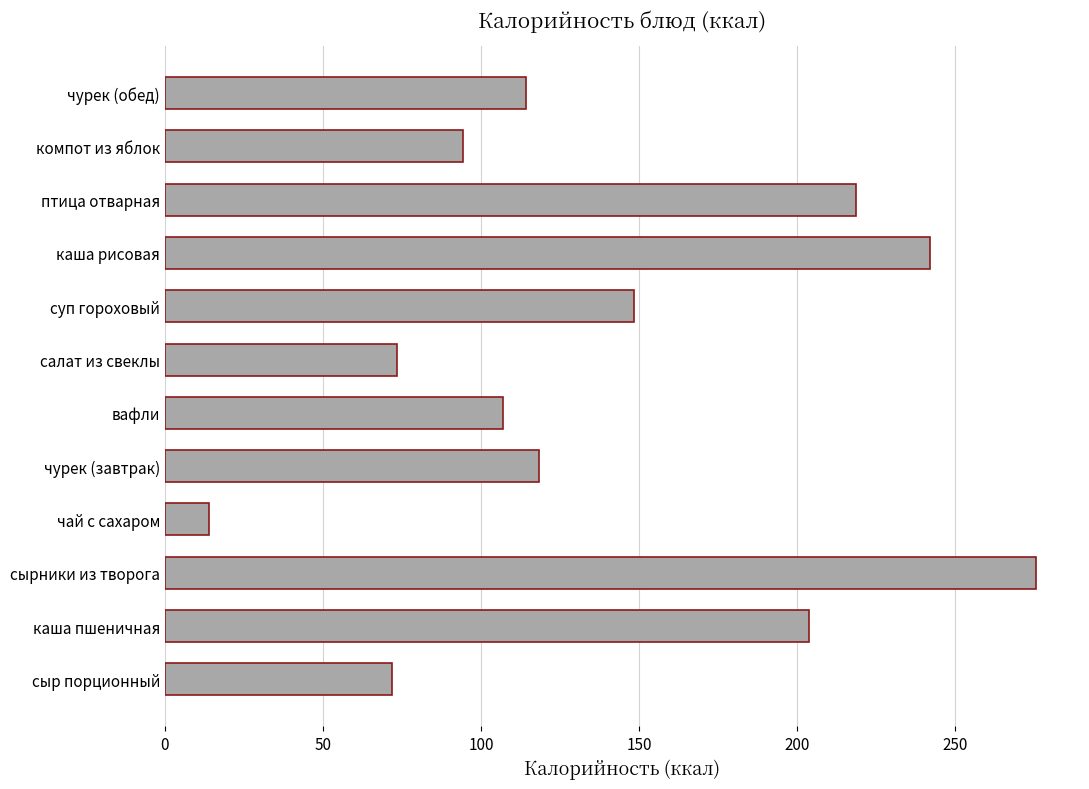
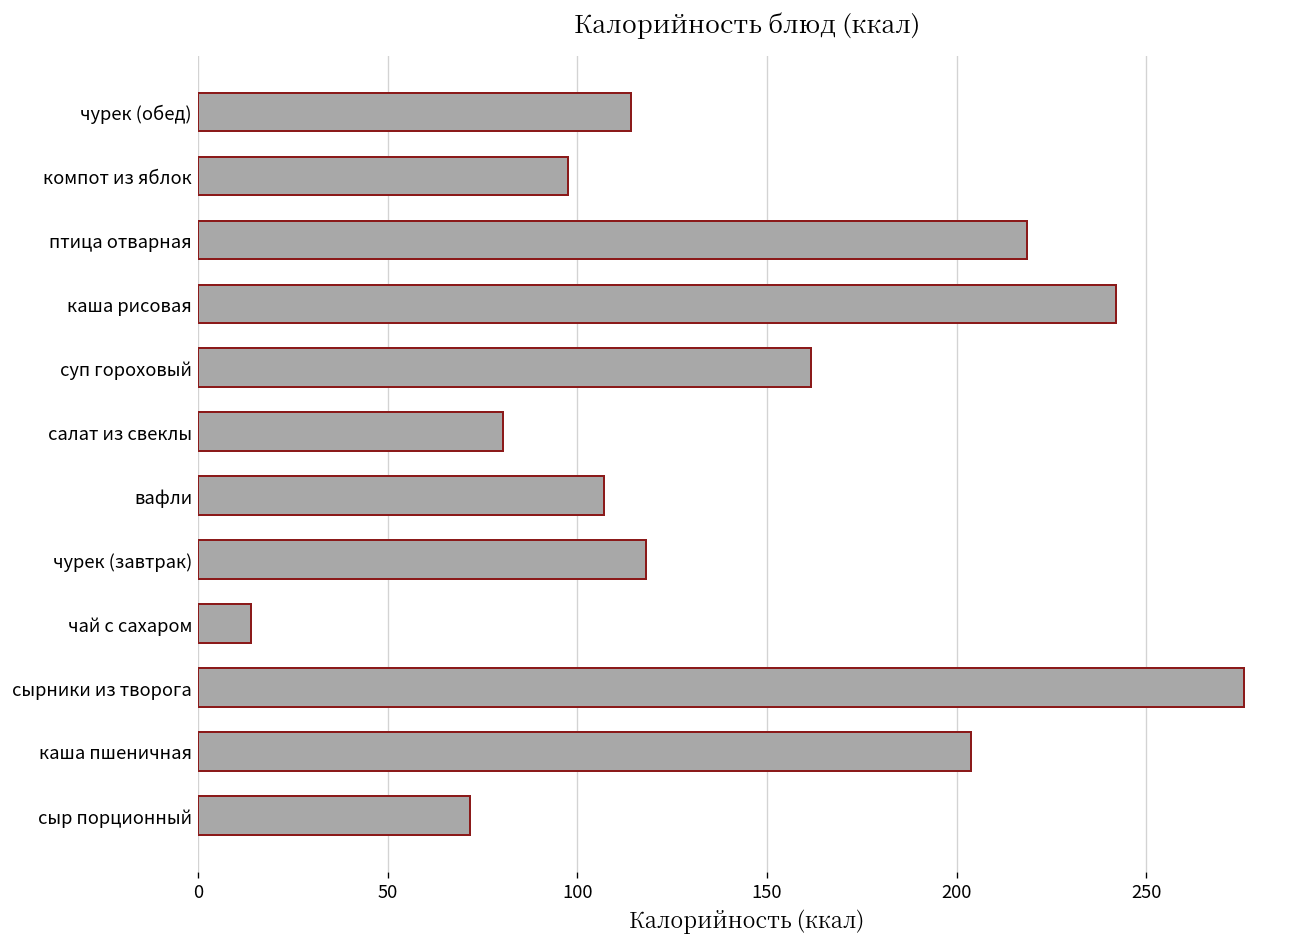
  {
    "чурек (обед)": 114,
-   "компот из яблок": 94,
+   "компот из яблок": 98,
    "птица отварная": 219,
    "каша рисовая": 242,
-   "суп гороховый": 148,
-   "салат из свеклы": 73,
+   "суп гороховый": 162,
+   "салат из свеклы": 80,
    "вафли": 107,
    "чурек (завтрак)": 118,
    "чай с сахаром": 14,
    "сырники из творога": 276,
    "каша пшеничная": 204,
    "сыр порционный": 72
  }
